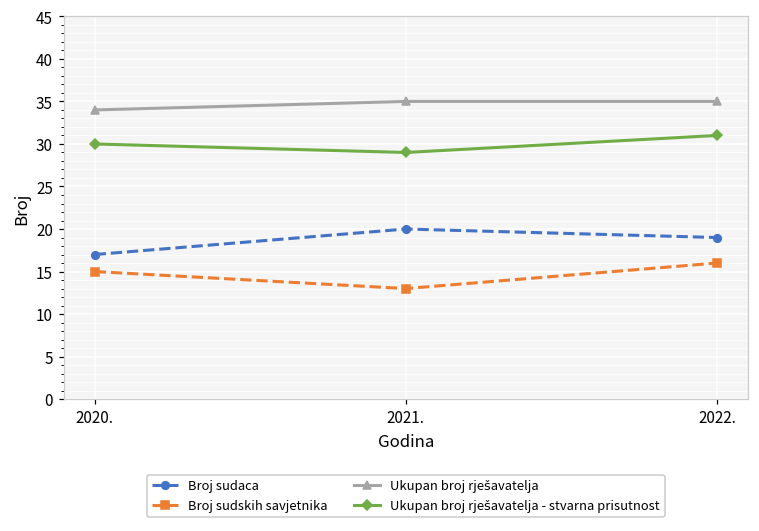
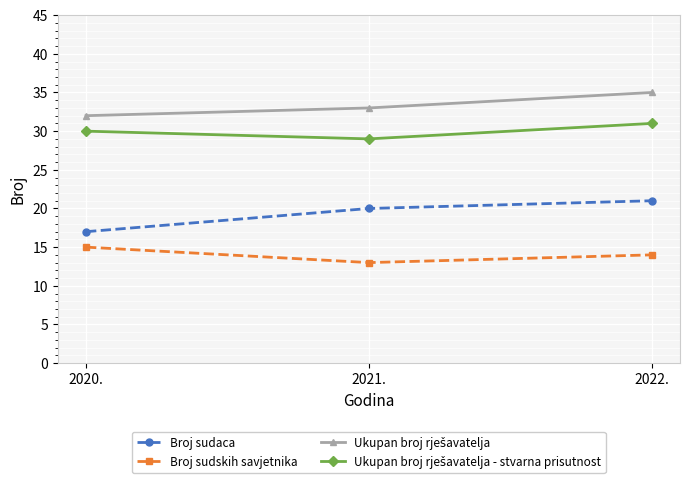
  {
    "Broj sudaca": {
      "2020.": 17,
      "2021.": 20,
-     "2022.": 19
+     "2022.": 21
    },
    "Broj sudskih savjetnika": {
      "2020.": 15,
      "2021.": 13,
-     "2022.": 16
+     "2022.": 14
    },
    "Ukupan broj rješavatelja": {
-     "2020.": 34,
-     "2021.": 35,
+     "2020.": 32,
+     "2021.": 33,
      "2022.": 35
    },
    "Ukupan broj rješavatelja - stvarna prisutnost": {
      "2020.": 30,
      "2021.": 29,
      "2022.": 31
    }
  }
